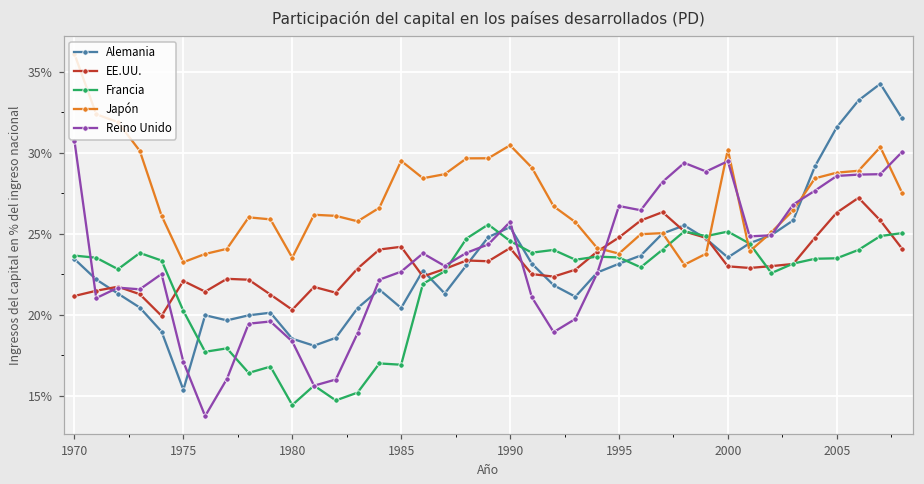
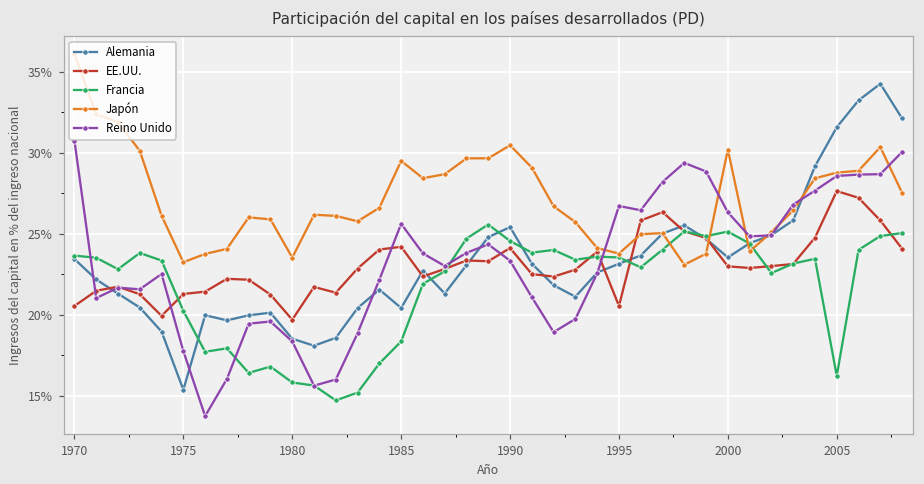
  {
    "Alemania": {
      "1970": "23.4%",
      "1975": "15.4%",
      "1985": "20.4%",
      "1990": "25.4%",
      "1995": "23.1%",
      "2000": "23.5%",
      "2005": "31.6%"
    },
    "EE.UU.": {
-     "1970": "21.2%",
-     "1975": "22.1%",
-     "1980": "20.3%",
+     "1970": "20.5%",
+     "1975": "21.3%",
+     "1980": "19.7%",
      "1985": "24.2%",
      "1990": "24.1%",
-     "1995": "24.8%",
+     "1995": "20.5%",
      "2000": "23.0%",
-     "2005": "26.3%"
+     "2005": "27.6%"
    },
    "Francia": {
      "1970": "23.6%",
      "1975": "20.2%",
-     "1980": "14.4%",
-     "1985": "16.9%",
+     "1980": "15.8%",
+     "1985": "18.4%",
      "1990": "24.5%",
      "1995": "23.5%",
      "2000": "25.1%",
-     "2005": "23.5%"
+     "2005": "16.2%"
    },
    "Japón": {
      "1975": "23.2%",
      "1980": "23.5%",
      "1985": "29.5%",
      "1990": "30.5%",
      "1995": "23.8%",
      "2000": "30.2%",
      "2005": "28.8%"
    },
    "Reino Unido": {
      "1970": "30.7%",
-     "1975": "17.1%",
-     "1985": "22.7%",
-     "1990": "25.7%",
+     "1975": "17.8%",
+     "1985": "25.6%",
+     "1990": "23.3%",
      "1995": "26.7%",
-     "2000": "29.5%",
+     "2000": "26.3%",
      "2005": "28.6%"
    }
  }
